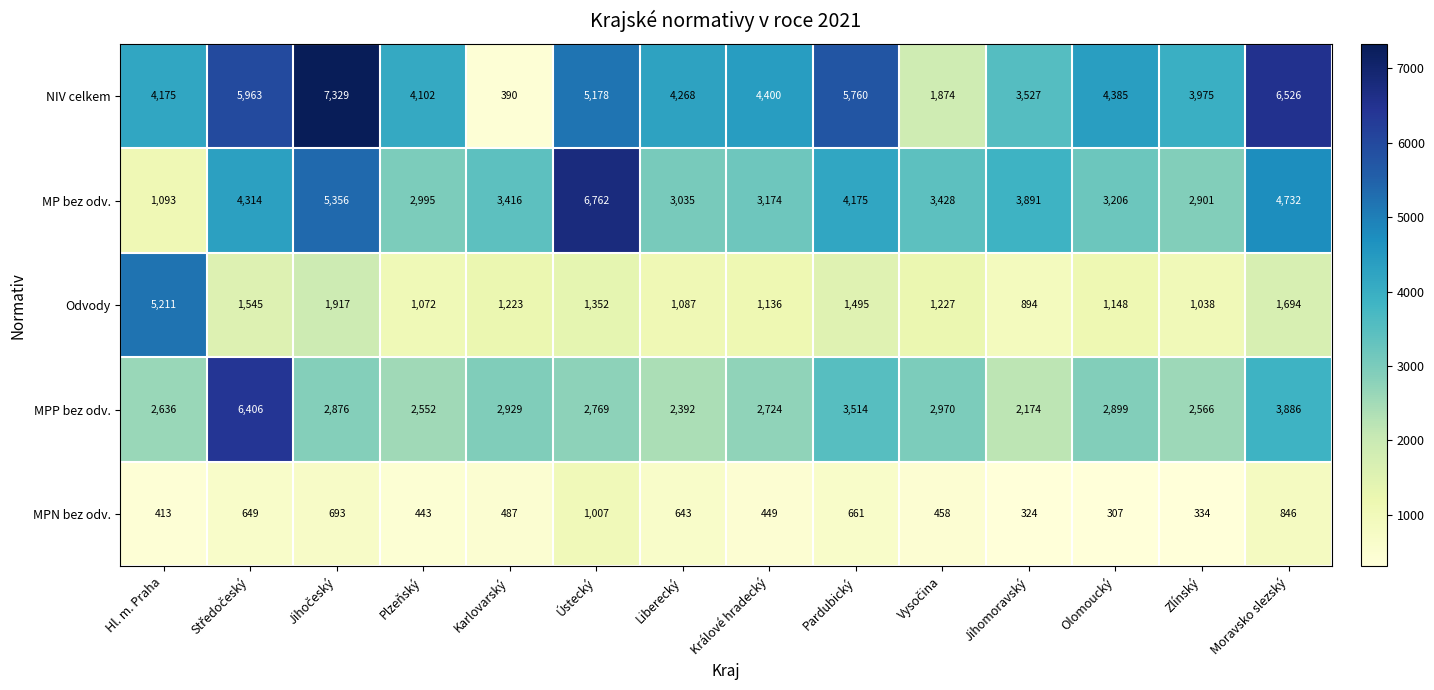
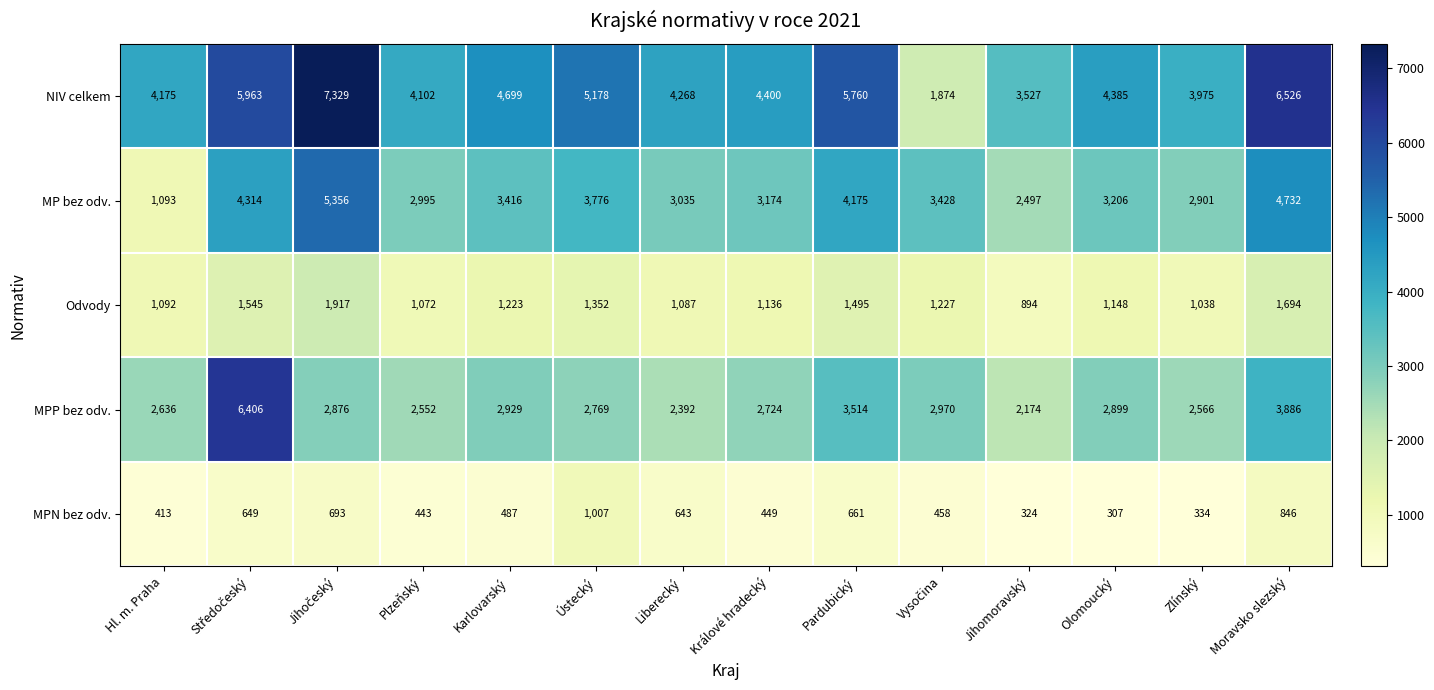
  {
    "NIV celkem": {
      "Hl. m. Praha": "4,175",
      "Středočeský": "5,963",
      "Jihočeský": "7,329",
      "Plzeňský": "4,102",
-     "Karlovarský": "390",
+     "Karlovarský": "4,699",
      "Ústecký": "5,178",
      "Liberecký": "4,268",
      "Králové hradecký": "4,400",
      "Pardubický": "5,760",
      "Vysočina": "1,874",
      "Jihomoravský": "3,527",
      "Olomoucký": "4,385",
      "Zlínský": "3,975",
      "Moravsko slezský": "6,526"
    },
    "MP bez odv.": {
      "Hl. m. Praha": "1,093",
      "Středočeský": "4,314",
      "Jihočeský": "5,356",
      "Plzeňský": "2,995",
      "Karlovarský": "3,416",
-     "Ústecký": "6,762",
+     "Ústecký": "3,776",
      "Liberecký": "3,035",
      "Králové hradecký": "3,174",
      "Pardubický": "4,175",
      "Vysočina": "3,428",
-     "Jihomoravský": "3,891",
+     "Jihomoravský": "2,497",
      "Olomoucký": "3,206",
      "Zlínský": "2,901",
      "Moravsko slezský": "4,732"
    },
    "Odvody": {
-     "Hl. m. Praha": "5,211",
+     "Hl. m. Praha": "1,092",
      "Středočeský": "1,545",
      "Jihočeský": "1,917",
      "Plzeňský": "1,072",
      "Karlovarský": "1,223",
      "Ústecký": "1,352",
      "Liberecký": "1,087",
      "Králové hradecký": "1,136",
      "Pardubický": "1,495",
      "Vysočina": "1,227",
      "Jihomoravský": "894",
      "Olomoucký": "1,148",
      "Zlínský": "1,038",
      "Moravsko slezský": "1,694"
    },
    "MPP bez odv.": {
      "Hl. m. Praha": "2,636",
      "Středočeský": "6,406",
      "Jihočeský": "2,876",
      "Plzeňský": "2,552",
      "Karlovarský": "2,929",
      "Ústecký": "2,769",
      "Liberecký": "2,392",
      "Králové hradecký": "2,724",
      "Pardubický": "3,514",
      "Vysočina": "2,970",
      "Jihomoravský": "2,174",
      "Olomoucký": "2,899",
      "Zlínský": "2,566",
      "Moravsko slezský": "3,886"
    },
    "MPN bez odv.": {
      "Hl. m. Praha": "413",
      "Středočeský": "649",
      "Jihočeský": "693",
      "Plzeňský": "443",
      "Karlovarský": "487",
      "Ústecký": "1,007",
      "Liberecký": "643",
      "Králové hradecký": "449",
      "Pardubický": "661",
      "Vysočina": "458",
      "Jihomoravský": "324",
      "Olomoucký": "307",
      "Zlínský": "334",
      "Moravsko slezský": "846"
    }
  }
